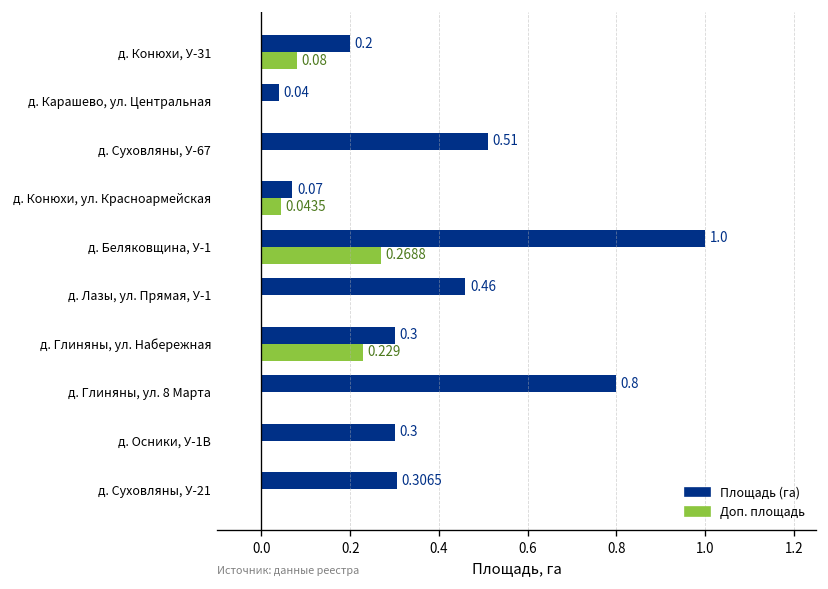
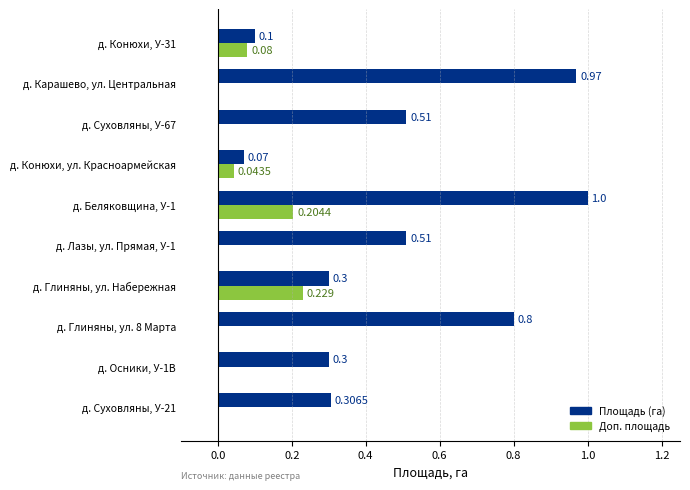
  {
    "Площадь (га)": {
-     "д. Конюхи, У-31": 0.2,
-     "д. Карашево, ул. Центральная": 0.04,
+     "д. Конюхи, У-31": 0.1,
+     "д. Карашево, ул. Центральная": 0.97,
      "д. Суховляны, У-67": 0.51,
      "д. Конюхи, ул. Красноармейская": 0.07,
      "д. Беляковщина, У-1": 1.0,
-     "д. Лазы, ул. Прямая, У-1": 0.46,
+     "д. Лазы, ул. Прямая, У-1": 0.51,
      "д. Глиняны, ул. Набережная": 0.3,
      "д. Глиняны, ул. 8 Марта": 0.8,
      "д. Осники, У-1В": 0.3,
      "д. Суховляны, У-21": 0.3065
    },
    "Доп. площадь": {
      "д. Конюхи, У-31": 0.08,
      "д. Конюхи, ул. Красноармейская": 0.0435,
-     "д. Беляковщина, У-1": 0.2688,
+     "д. Беляковщина, У-1": 0.2044,
      "д. Глиняны, ул. Набережная": 0.229
    }
  }
